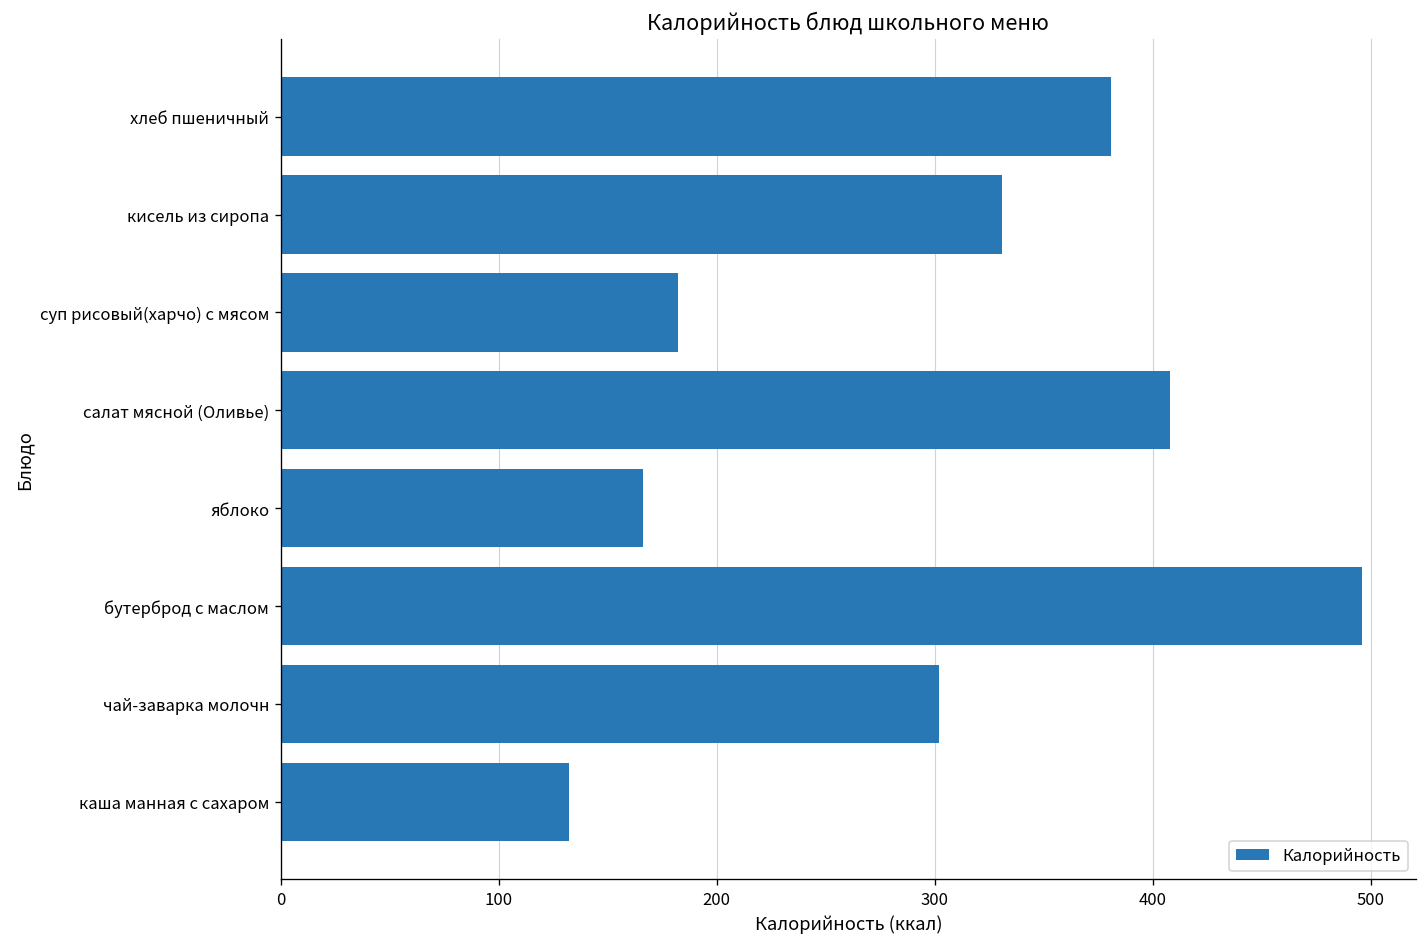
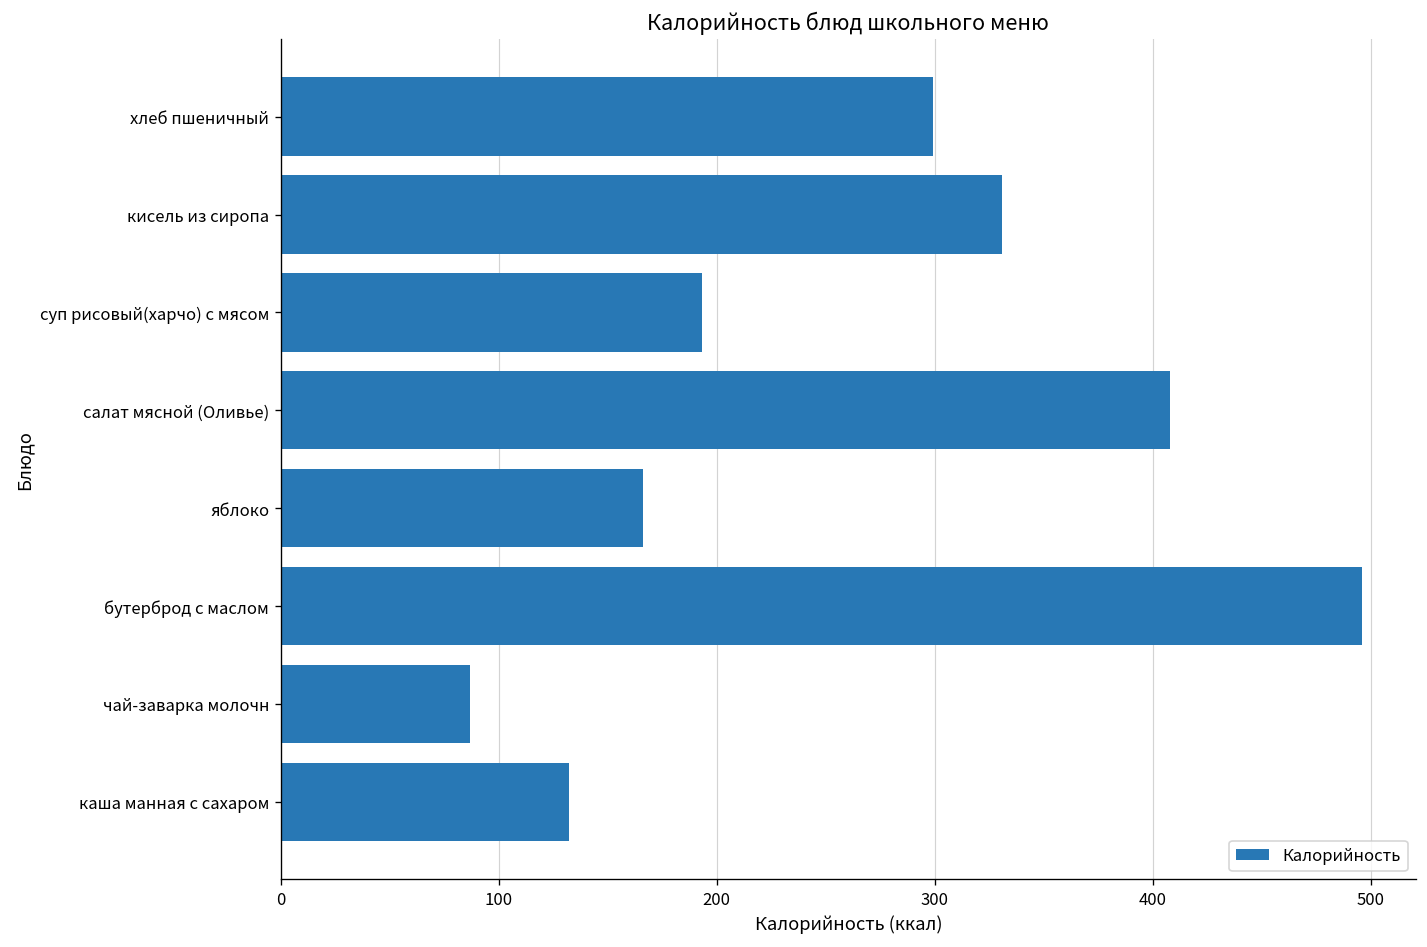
  {
-   "хлеб пшеничный": 381,
+   "хлеб пшеничный": 299,
    "кисель из сиропа": 331,
-   "суп рисовый(харчо) с мясом": 182,
+   "суп рисовый(харчо) с мясом": 193,
    "салат мясной (Оливье)": 408,
    "яблоко": 166,
    "бутерброд с маслом": 496,
-   "чай-заварка молочн": 302,
+   "чай-заварка молочн": 87,
    "каша манная с сахаром": 132
  }
